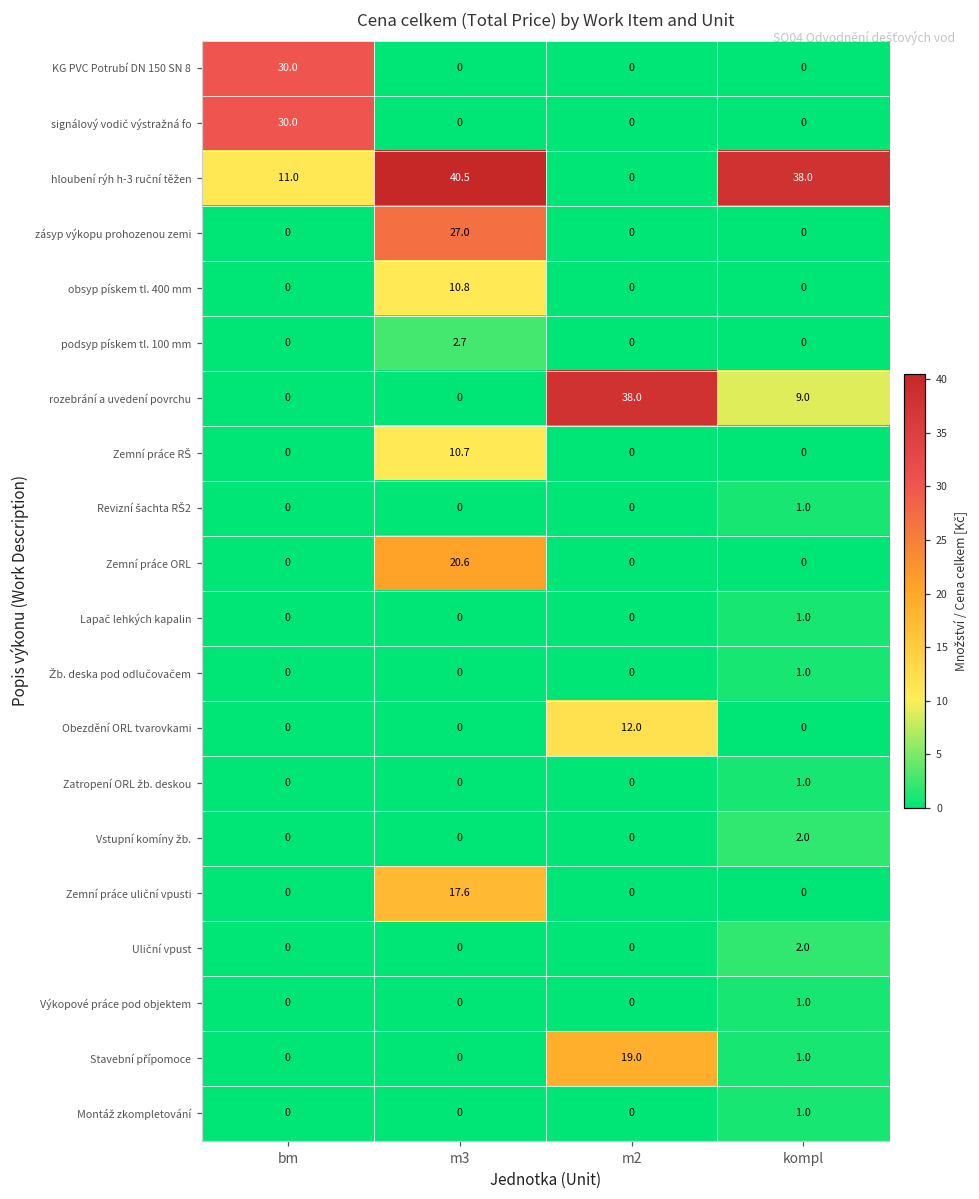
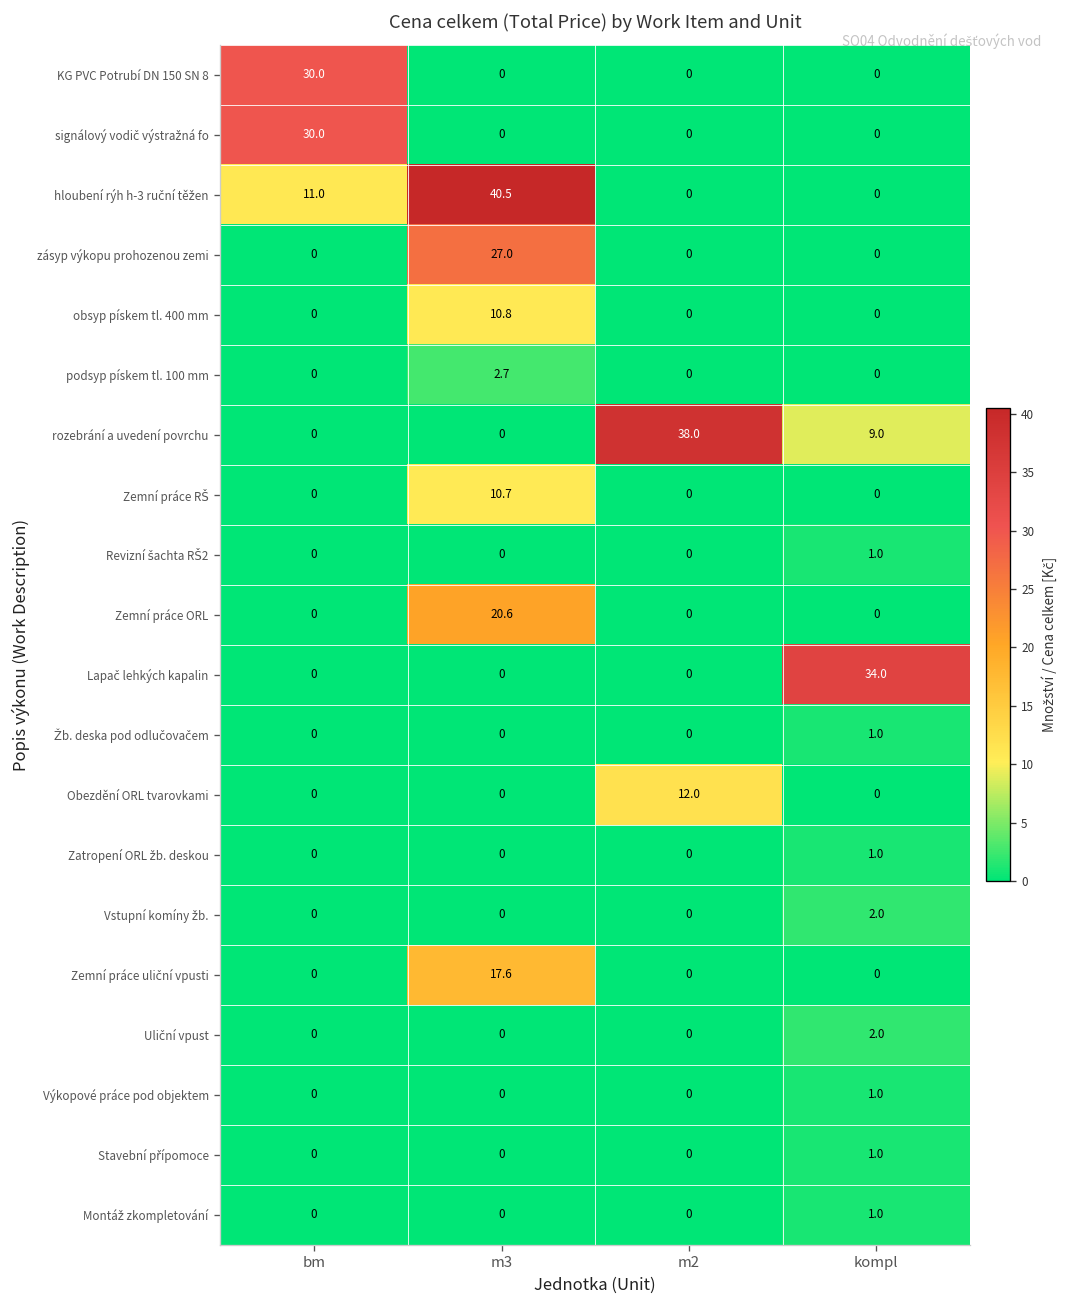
  {
    "KG PVC Potrubí DN 150 SN 8": {
      "bm": 30.0,
      "m3": 0,
      "m2": 0,
      "kompl": 0
    },
    "signálový vodič výstražná fo": {
      "bm": 30.0,
      "m3": 0,
      "m2": 0,
      "kompl": 0
    },
    "hloubení rýh h-3 ruční těžen": {
      "bm": 11.0,
      "m3": 40.5,
      "m2": 0,
-     "kompl": 38.0
+     "kompl": 0
    },
    "zásyp výkopu prohozenou zemi": {
      "bm": 0,
      "m3": 27.0,
      "m2": 0,
      "kompl": 0
    },
    "obsyp pískem tl. 400 mm": {
      "bm": 0,
      "m3": 10.8,
      "m2": 0,
      "kompl": 0
    },
    "podsyp pískem tl. 100 mm": {
      "bm": 0,
      "m3": 2.7,
      "m2": 0,
      "kompl": 0
    },
    "rozebrání a uvedení povrchu": {
      "bm": 0,
      "m3": 0,
      "m2": 38.0,
      "kompl": 9.0
    },
    "Zemní práce RŠ": {
      "bm": 0,
      "m3": 10.7,
      "m2": 0,
      "kompl": 0
    },
    "Revizní šachta RŠ2": {
      "bm": 0,
      "m3": 0,
      "m2": 0,
      "kompl": 1.0
    },
    "Zemní práce ORL": {
      "bm": 0,
      "m3": 20.6,
      "m2": 0,
      "kompl": 0
    },
    "Lapač lehkých kapalin": {
      "bm": 0,
      "m3": 0,
      "m2": 0,
-     "kompl": 1.0
+     "kompl": 34.0
    },
    "Žb. deska pod odlučovačem": {
      "bm": 0,
      "m3": 0,
      "m2": 0,
      "kompl": 1.0
    },
    "Obezdění ORL tvarovkami": {
      "bm": 0,
      "m3": 0,
      "m2": 12.0,
      "kompl": 0
    },
    "Zatropení ORL žb. deskou": {
      "bm": 0,
      "m3": 0,
      "m2": 0,
      "kompl": 1.0
    },
    "Vstupní komíny žb.": {
      "bm": 0,
      "m3": 0,
      "m2": 0,
      "kompl": 2.0
    },
    "Zemní práce uliční vpusti": {
      "bm": 0,
      "m3": 17.6,
      "m2": 0,
      "kompl": 0
    },
    "Uliční vpust": {
      "bm": 0,
      "m3": 0,
      "m2": 0,
      "kompl": 2.0
    },
    "Výkopové práce pod objektem": {
      "bm": 0,
      "m3": 0,
      "m2": 0,
      "kompl": 1.0
    },
    "Stavební přípomoce": {
      "bm": 0,
      "m3": 0,
-     "m2": 19.0,
+     "m2": 0,
      "kompl": 1.0
    },
    "Montáž zkompletování": {
      "bm": 0,
      "m3": 0,
      "m2": 0,
      "kompl": 1.0
    }
  }
